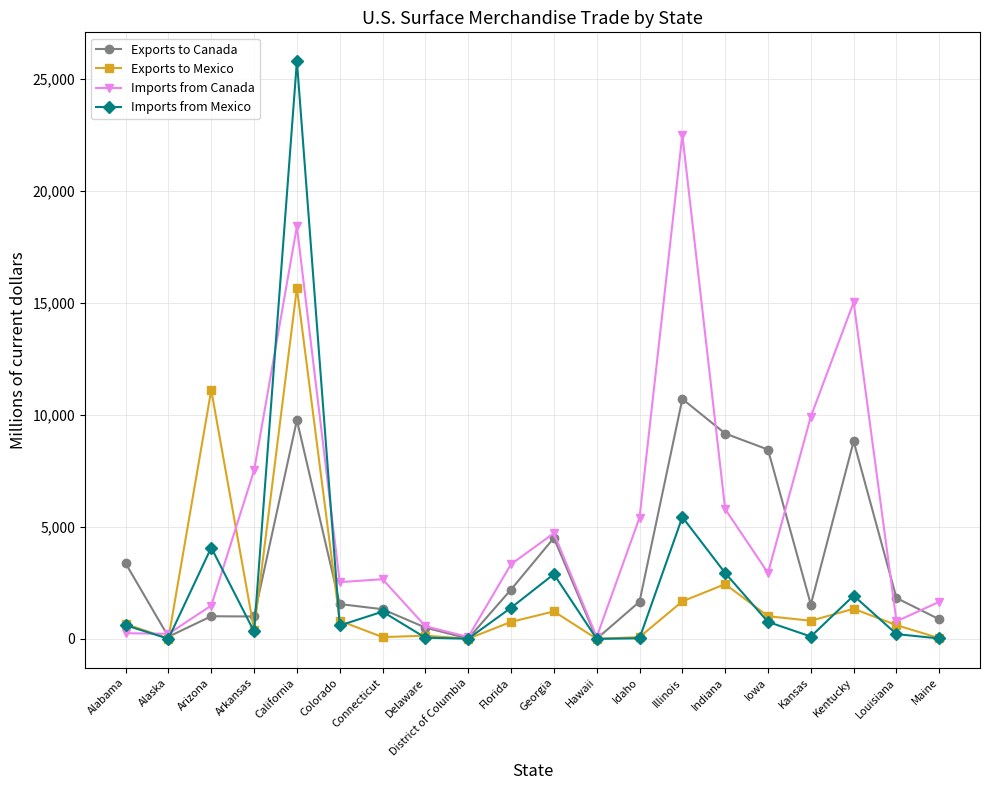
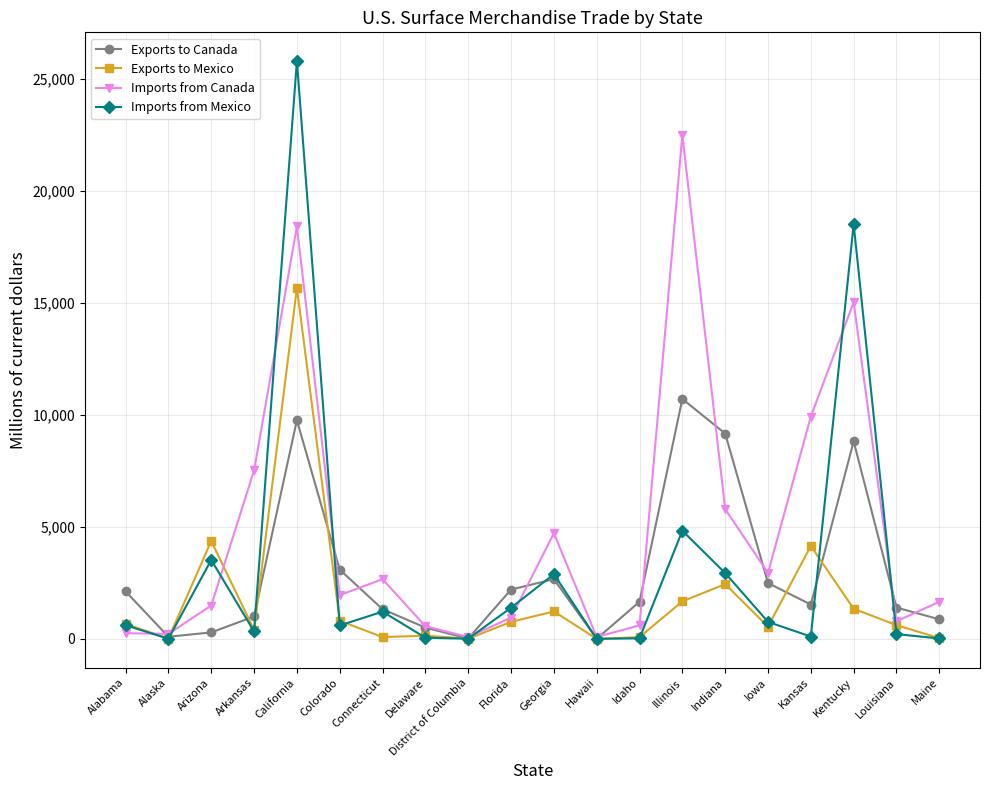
  {
    "Exports to Canada": {
-     "Alabama": "3,400",
-     "Arizona": "1,000",
+     "Alabama": "2,100",
+     "Arizona": "300",
      "Arkansas": "1,000",
      "California": "9,800",
-     "Colorado": "1,600",
+     "Colorado": "3,100",
      "Florida": "2,200",
-     "Georgia": "4,500",
+     "Georgia": "2,700",
      "Idaho": "1,700",
      "Illinois": "10,700",
      "Indiana": "9,200",
-     "Iowa": "8,500",
+     "Iowa": "2,500",
      "Kansas": "1,500",
      "Kentucky": "8,800",
-     "Louisiana": "1,800",
+     "Louisiana": "1,400",
      "Maine": "900"
    },
    "Exports to Mexico": {
-     "Arizona": "11,100",
+     "Arizona": "4,400",
      "California": "15,700",
      "Colorado": "800",
      "Connecticut": "100",
      "Florida": "800",
      "Georgia": "1,200",
      "Illinois": "1,700",
      "Indiana": "2,400",
-     "Iowa": "1,000",
-     "Kansas": "800",
+     "Iowa": "500",
+     "Kansas": "4,100",
      "Kentucky": "1,300",
      "Louisiana": "600"
    },
    "Imports from Canada": {
      "Alabama": "300",
      "Alaska": "200",
      "Arizona": "1,500",
      "Arkansas": "7,500",
      "California": "18,400",
-     "Colorado": "2,500",
+     "Colorado": "2,000",
      "Connecticut": "2,700",
-     "Florida": "3,300",
+     "Florida": "900",
      "Georgia": "4,700",
-     "Idaho": "5,400",
+     "Idaho": "600",
      "Illinois": "22,500",
      "Indiana": "5,800",
      "Iowa": "2,900",
      "Kansas": "9,900",
      "Kentucky": "15,000",
      "Louisiana": "800",
      "Maine": "1,700"
    },
    "Imports from Mexico": {
-     "Arizona": "4,100",
+     "Arizona": "3,500",
      "California": "25,800",
      "Colorado": "600",
      "Florida": "1,400",
      "Georgia": "2,900",
-     "Illinois": "5,400",
+     "Illinois": "4,800",
      "Indiana": "2,900",
      "Iowa": "800",
      "Kansas": "100",
-     "Kentucky": "1,900",
+     "Kentucky": "18,500",
      "Louisiana": "200"
    }
  }
